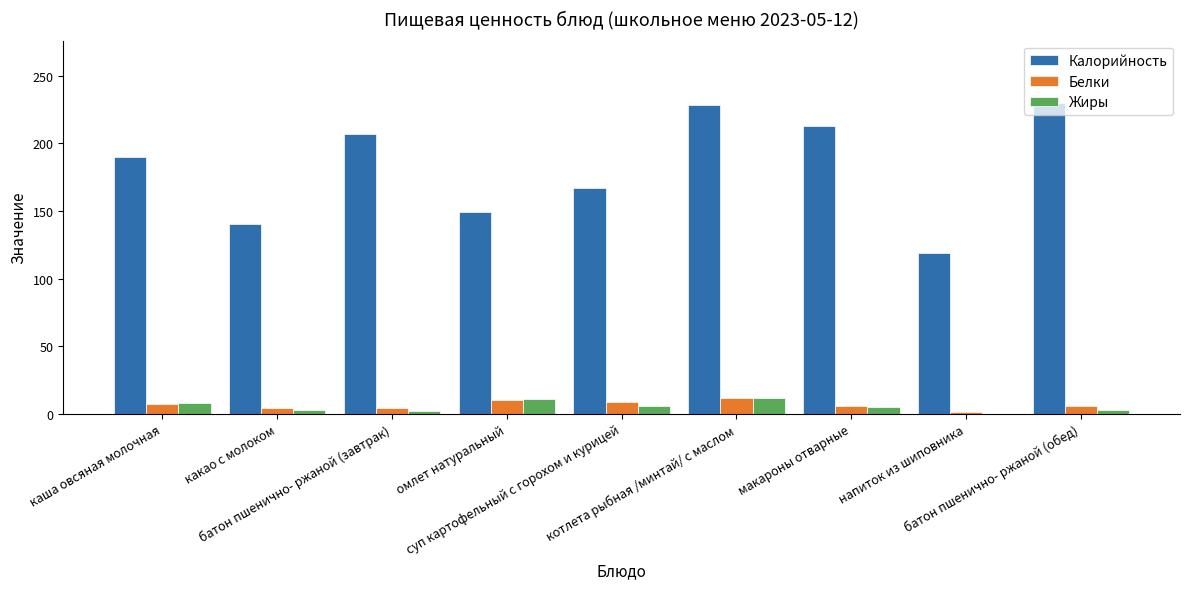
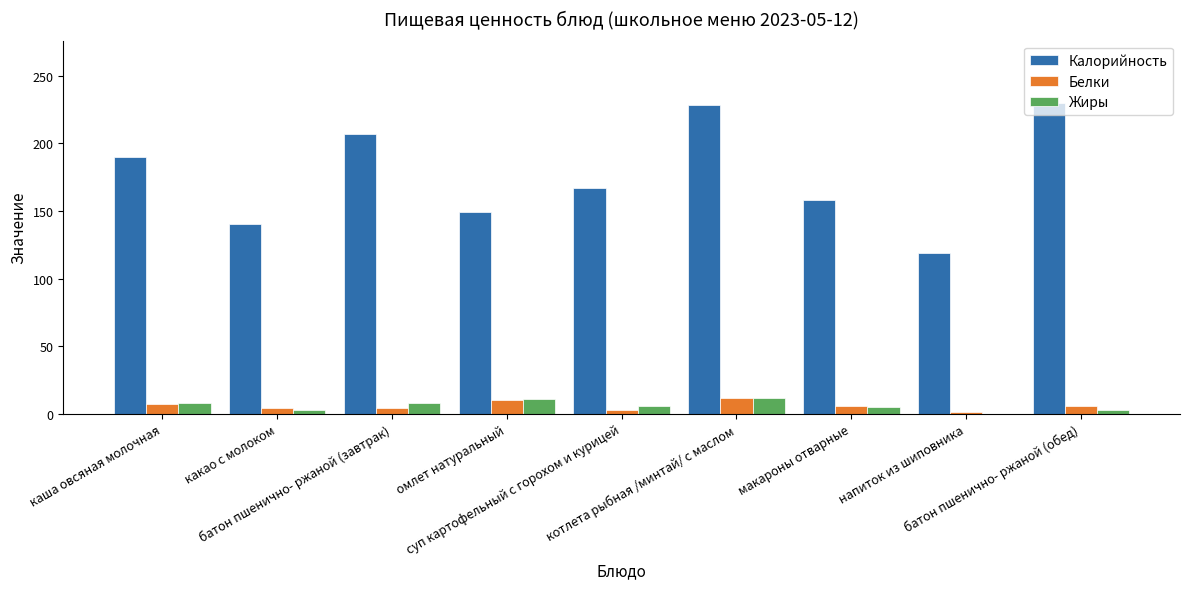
  {
    "Калорийность": {
      "каша овсяная молочная": 190,
      "какао с молоком": 140,
      "батон пшенично- ржаной (завтрак)": 207,
      "омлет натуральный": 149,
      "суп картофельный с горохом и курицей": 167,
      "котлета рыбная /минтай/ с маслом": 228,
-     "макароны отварные": 213,
+     "макароны отварные": 158,
      "напиток из шиповника": 119
    },
    "Белки": {
      "каша овсяная молочная": 7,
      "какао с молоком": 4,
      "батон пшенично- ржаной (завтрак)": 4,
      "омлет натуральный": 10,
-     "суп картофельный с горохом и курицей": 9,
+     "суп картофельный с горохом и курицей": 3,
      "котлета рыбная /минтай/ с маслом": 12,
      "макароны отварные": 6,
      "батон пшенично- ржаной (обед)": 6
    },
    "Жиры": {
      "каша овсяная молочная": 8,
      "какао с молоком": 3,
-     "батон пшенично- ржаной (завтрак)": 2,
+     "батон пшенично- ржаной (завтрак)": 8,
      "омлет натуральный": 11,
      "суп картофельный с горохом и курицей": 6,
      "котлета рыбная /минтай/ с маслом": 12,
      "макароны отварные": 5,
      "напиток из шиповника": 0,
      "батон пшенично- ржаной (обед)": 3
    }
  }
